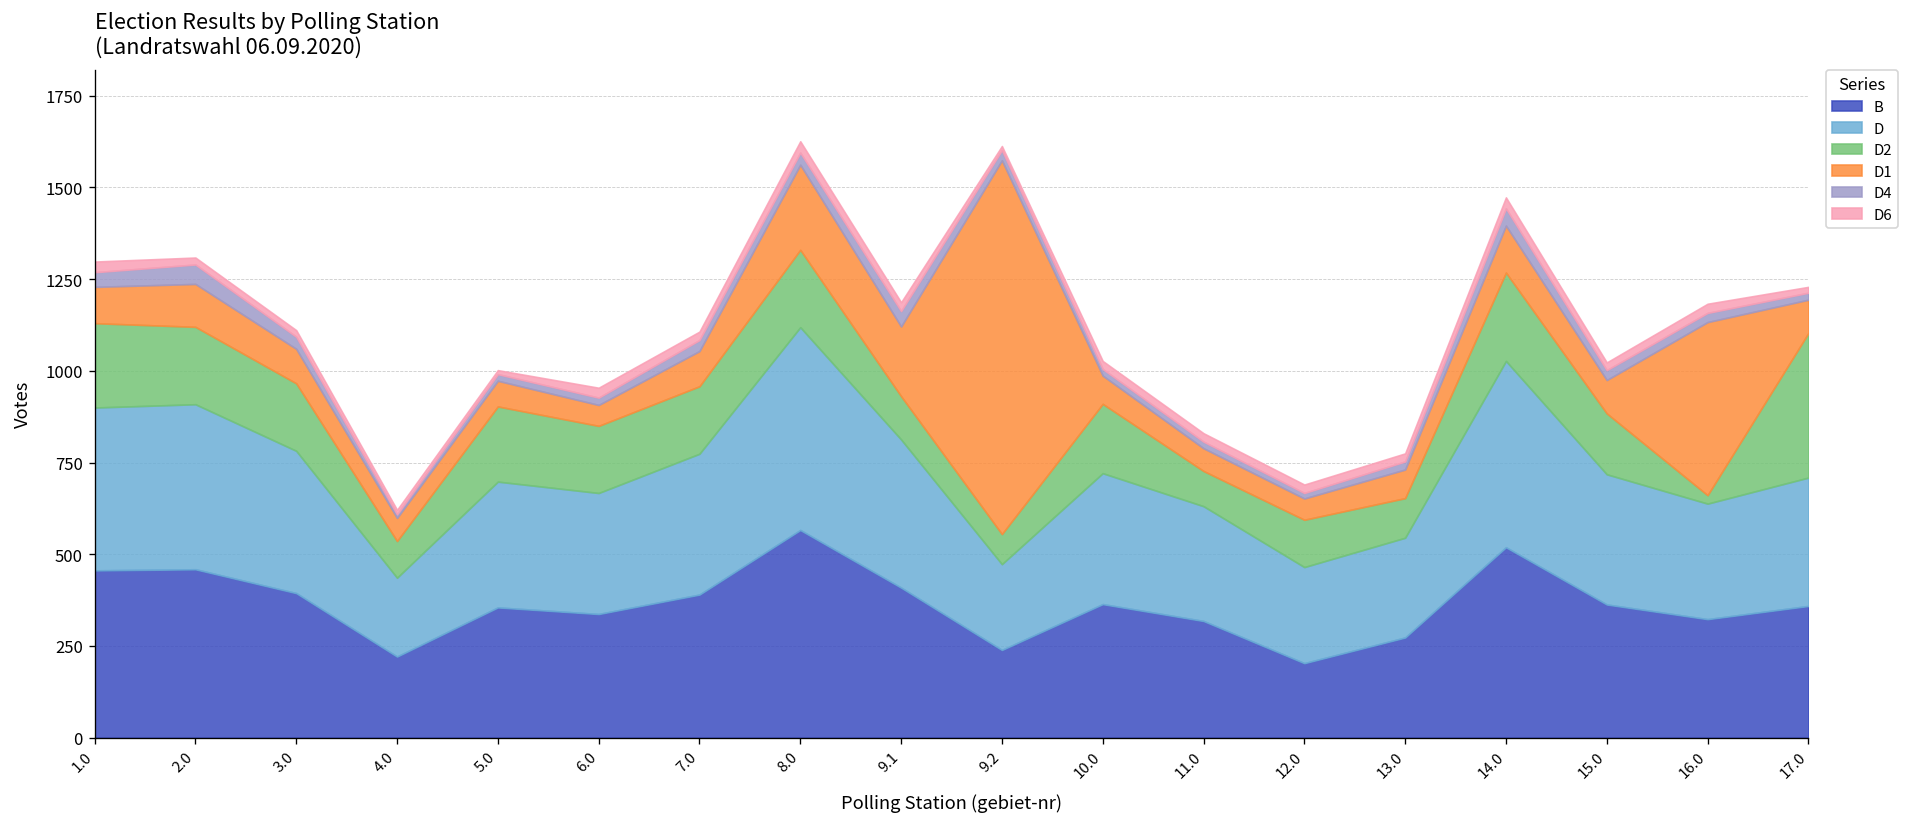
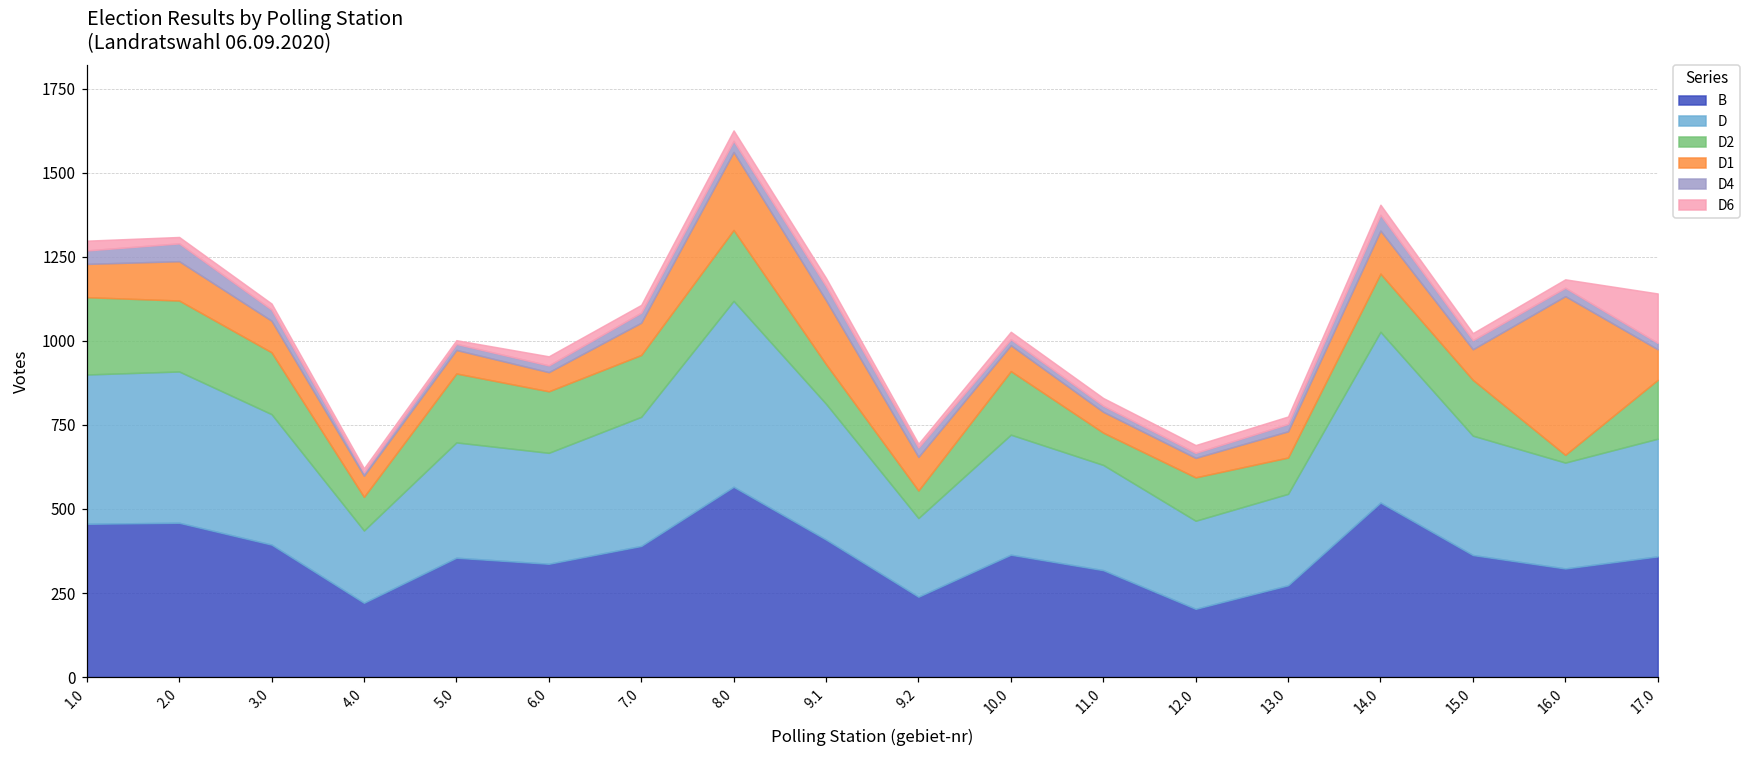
  {
    "B": {
      "1.0": 460,
      "2.0": 460,
      "3.0": 390,
      "4.0": 220,
      "5.0": 360,
      "6.0": 340,
      "7.0": 390,
      "8.0": 570,
      "9.1": 410,
      "9.2": 240,
      "10.0": 360,
      "11.0": 320,
      "12.0": 200,
      "13.0": 270,
      "14.0": 520,
      "15.0": 360,
      "16.0": 320,
      "17.0": 360
    },
    "D2": {
      "1.0": 230,
      "2.0": 210,
      "3.0": 180,
      "4.0": 100,
      "5.0": 210,
      "6.0": 180,
      "7.0": 180,
      "8.0": 210,
      "9.1": 120,
      "9.2": 80,
      "10.0": 190,
      "11.0": 100,
      "12.0": 130,
      "13.0": 110,
-     "14.0": 240,
+     "14.0": 170,
      "15.0": 170,
      "16.0": 20,
-     "17.0": 390
+     "17.0": 180
    },
    "D1": {
      "1.0": 100,
      "2.0": 120,
      "3.0": 90,
      "4.0": 60,
      "5.0": 70,
      "6.0": 60,
      "7.0": 100,
      "8.0": 230,
      "9.1": 190,
-     "9.2": 1020,
+     "9.2": 100,
      "10.0": 80,
      "11.0": 60,
      "12.0": 60,
      "13.0": 80,
      "14.0": 130,
      "15.0": 90,
      "16.0": 470,
      "17.0": 90
    },
    "D6": {
      "1.0": 30,
      "2.0": 20,
      "3.0": 20,
      "4.0": 10,
      "5.0": 10,
      "6.0": 30,
      "7.0": 20,
      "8.0": 30,
      "9.1": 20,
      "9.2": 10,
      "10.0": 20,
      "11.0": 20,
      "12.0": 20,
      "13.0": 20,
      "14.0": 30,
      "15.0": 20,
      "16.0": 30,
-     "17.0": 20
+     "17.0": 150
    }
  }
